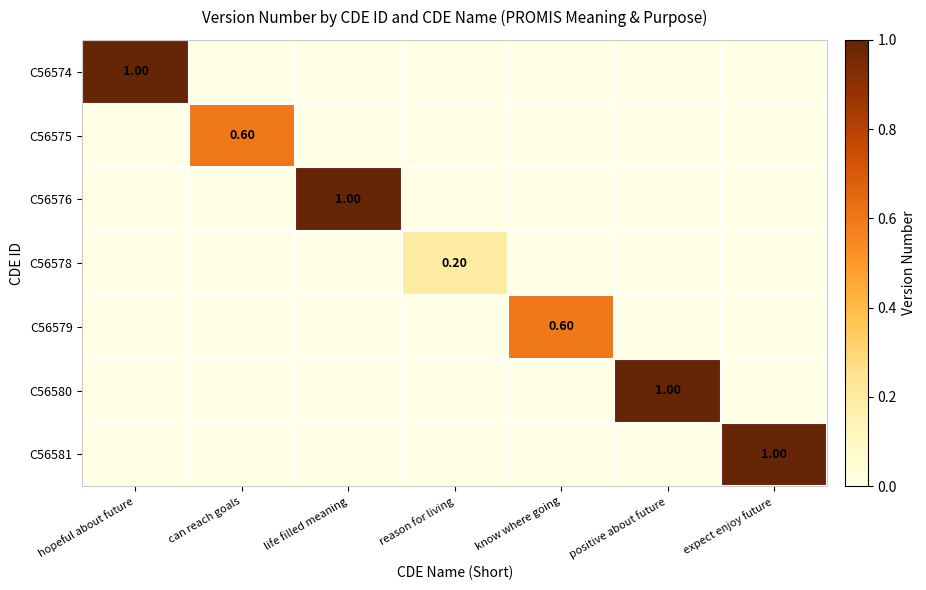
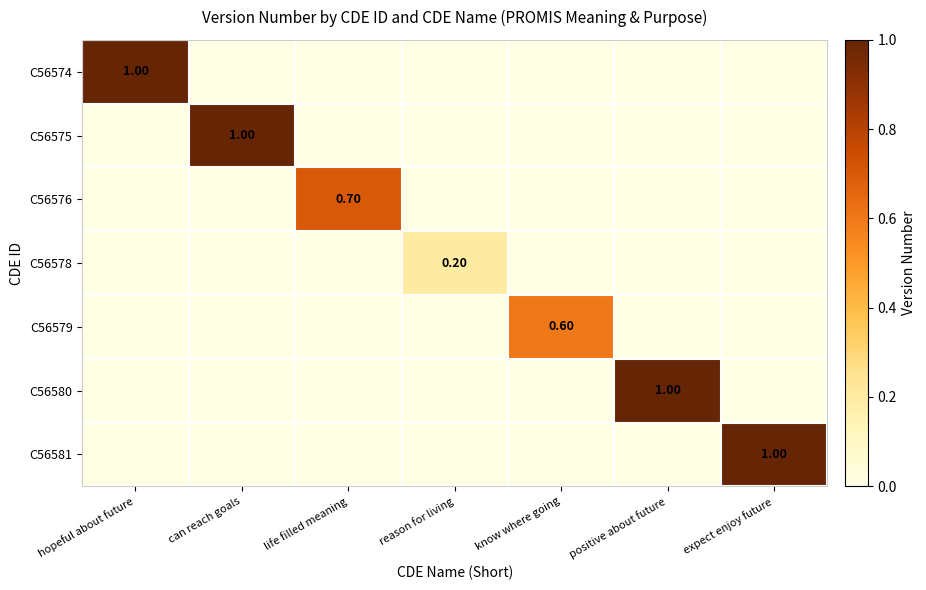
  {
    "C56574": {
      "hopeful about future": 1.00
    },
    "C56575": {
-     "can reach goals": 0.60
+     "can reach goals": 1.00
    },
    "C56576": {
-     "life filled meaning": 1.00
+     "life filled meaning": 0.70
    },
    "C56578": {
      "reason for living": 0.20
    },
    "C56579": {
      "know where going": 0.60
    },
    "C56580": {
      "positive about future": 1.00
    },
    "C56581": {
      "expect enjoy future": 1.00
    }
  }
